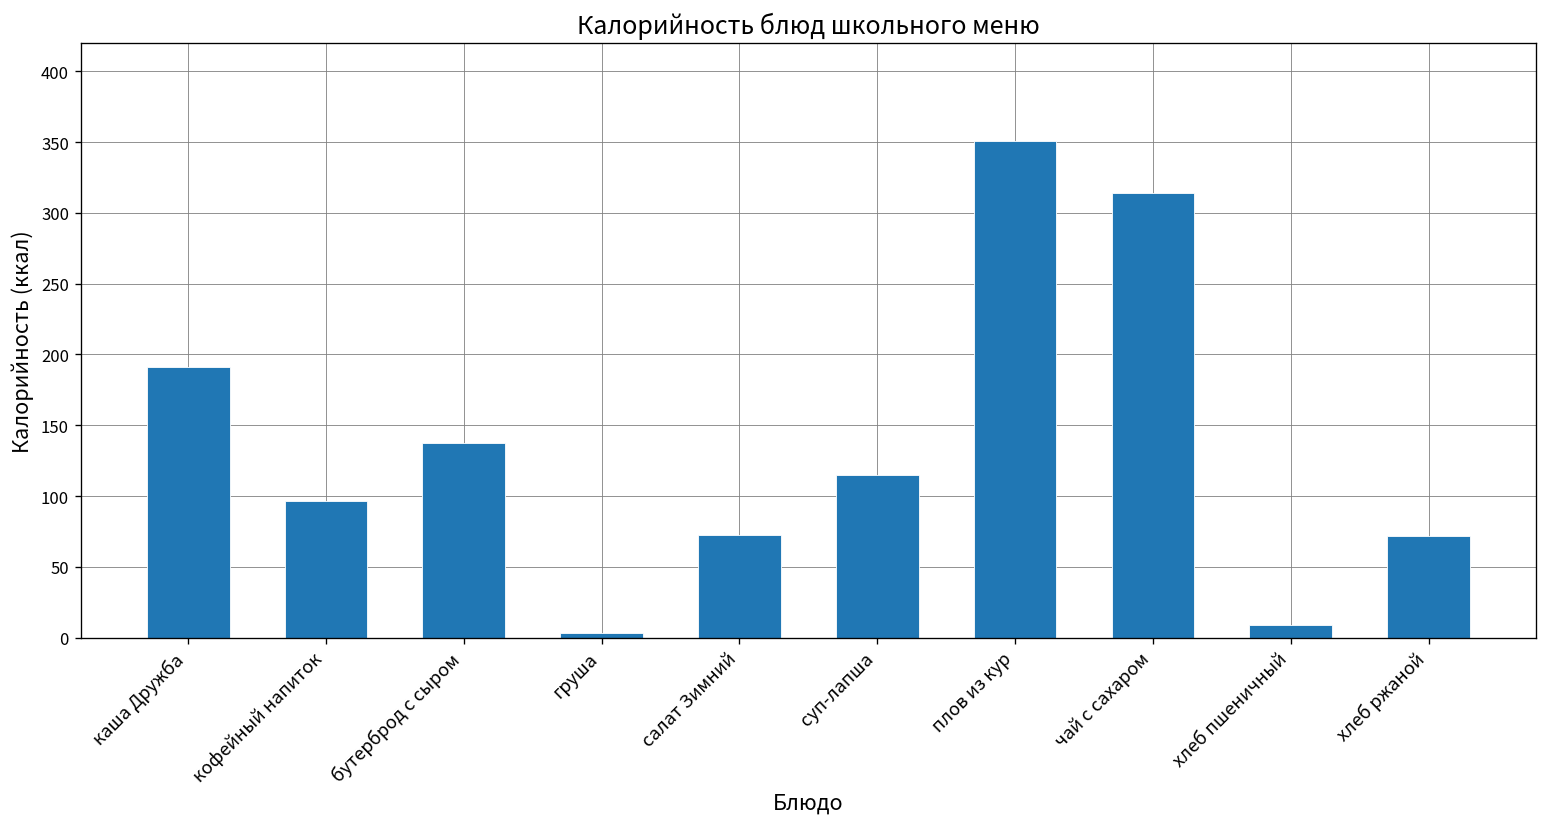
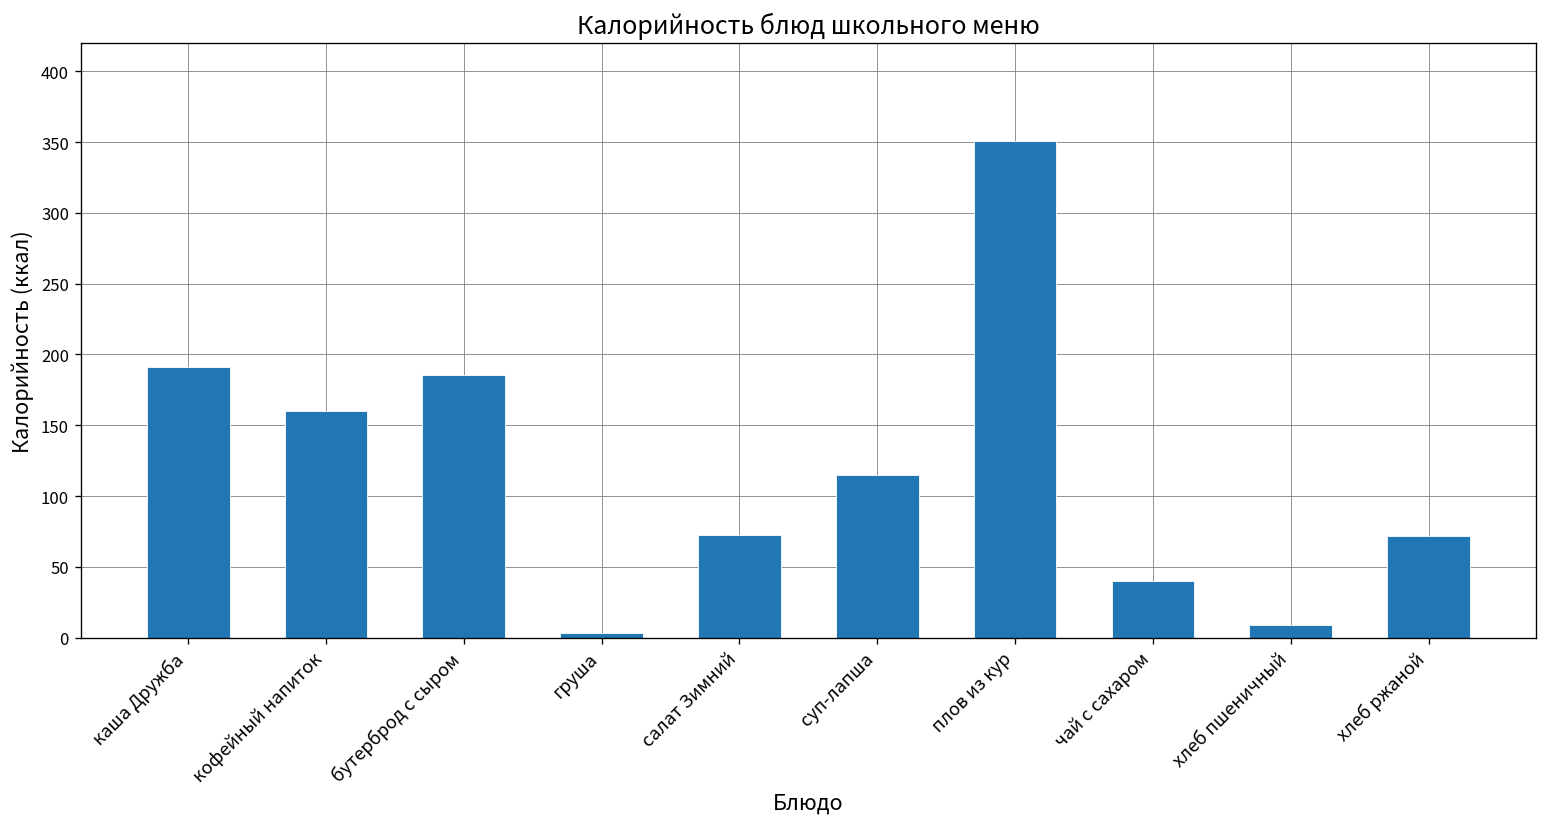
  {
    "каша Дружба": 191,
-   "кофейный напиток": 96,
-   "бутерброд с сыром": 137,
+   "кофейный напиток": 160,
+   "бутерброд с сыром": 185,
    "груша": 4,
    "салат Зимний": 73,
    "суп-лапша": 115,
    "плов из кур": 351,
-   "чай с сахаром": 314,
+   "чай с сахаром": 40,
    "хлеб пшеничный": 9,
    "хлеб ржаной": 72
  }
